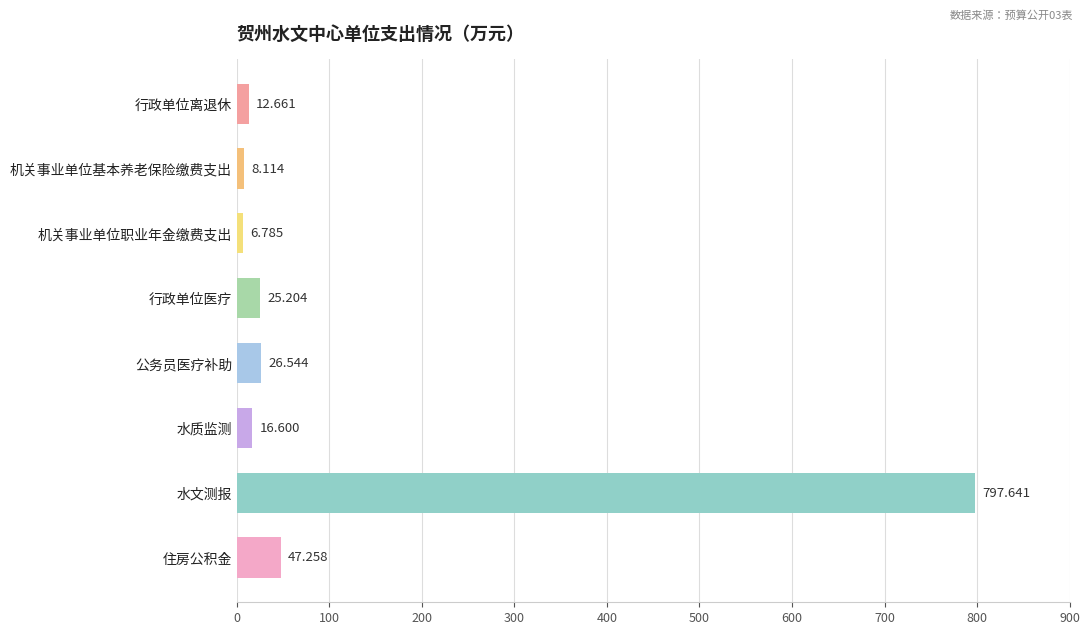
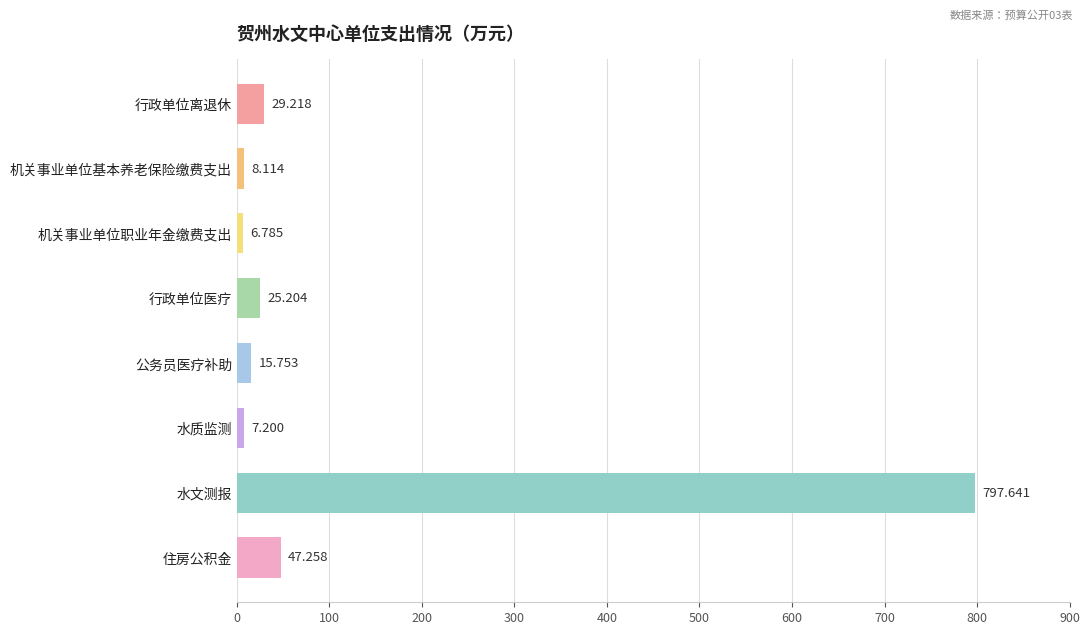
  {
-   "行政单位离退休": 12.661,
+   "行政单位离退休": 29.218,
    "机关事业单位基本养老保险缴费支出": 8.114,
    "机关事业单位职业年金缴费支出": 6.785,
    "行政单位医疗": 25.204,
-   "公务员医疗补助": 26.544,
-   "水质监测": 16.600,
+   "公务员医疗补助": 15.753,
+   "水质监测": 7.200,
    "水文测报": 797.641,
    "住房公积金": 47.258
  }
